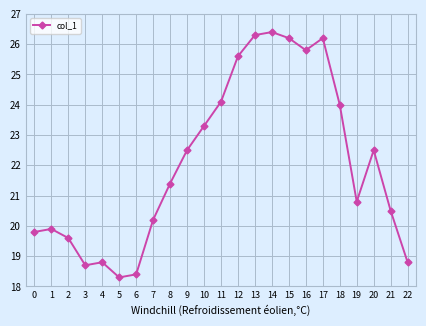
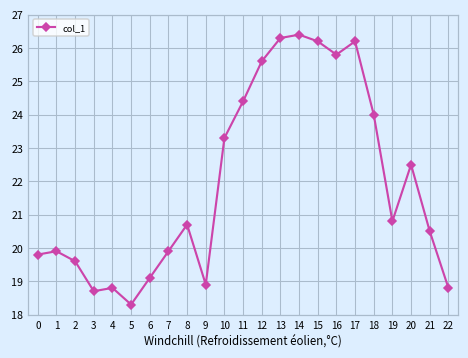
  {
    "0": 19.8,
    "1": 19.9,
    "2": 19.6,
    "3": 18.7,
    "4": 18.8,
    "5": 18.3,
-   "6": 18.4,
-   "7": 20.2,
-   "8": 21.4,
-   "9": 22.5,
+   "6": 19.1,
+   "7": 19.9,
+   "8": 20.7,
+   "9": 18.9,
    "10": 23.3,
-   "11": 24.1,
+   "11": 24.4,
    "12": 25.6,
    "13": 26.3,
    "14": 26.4,
    "15": 26.2,
    "16": 25.8,
    "17": 26.2,
    "18": 24.0,
    "19": 20.8,
    "20": 22.5,
    "21": 20.5,
    "22": 18.8
  }
